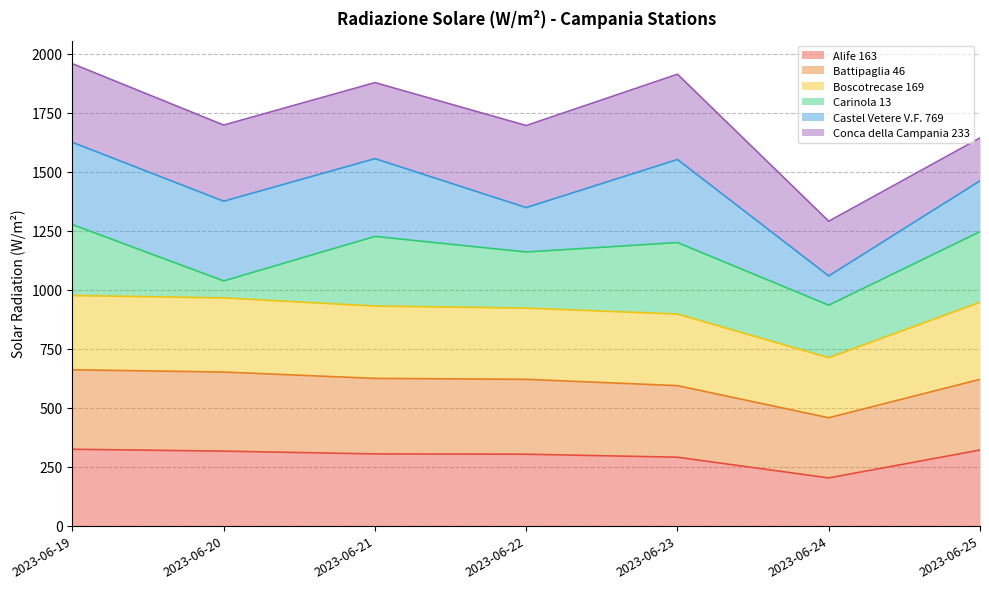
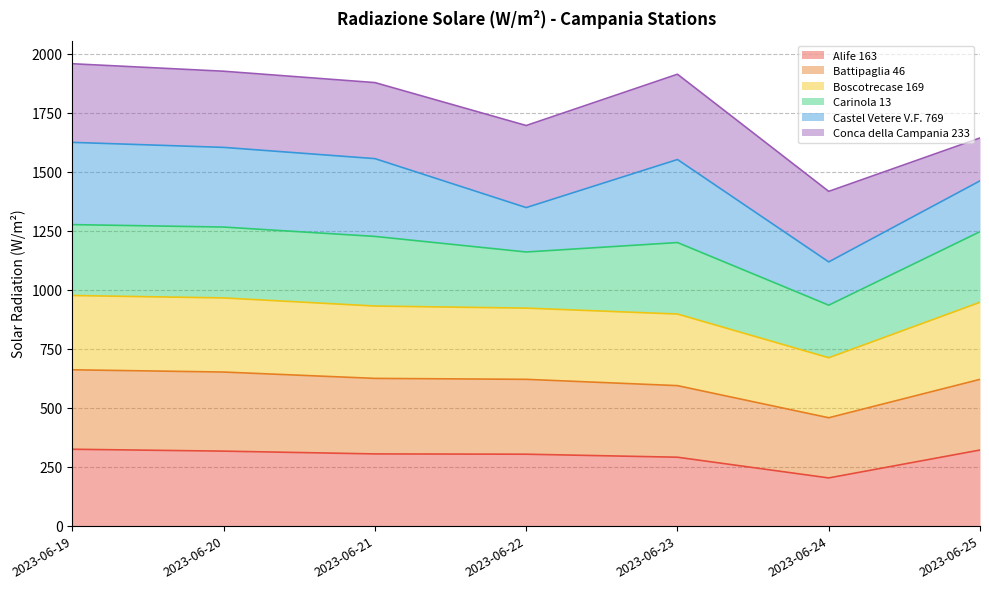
  {
    "Carinola 13": {
      "2023-06-19": 300,
-     "2023-06-20": 70,
+     "2023-06-20": 300,
      "2023-06-21": 300,
      "2023-06-22": 240,
      "2023-06-23": 300,
      "2023-06-24": 220,
      "2023-06-25": 300
    },
    "Castel Vetere V.F. 769": {
      "2023-06-19": 350,
      "2023-06-20": 340,
      "2023-06-21": 330,
      "2023-06-22": 190,
      "2023-06-23": 350,
-     "2023-06-24": 120,
+     "2023-06-24": 180,
      "2023-06-25": 220
    },
    "Conca della Campania 233": {
      "2023-06-19": 330,
      "2023-06-20": 320,
      "2023-06-21": 320,
      "2023-06-22": 350,
      "2023-06-23": 360,
-     "2023-06-24": 230,
+     "2023-06-24": 300,
      "2023-06-25": 180
    }
  }
